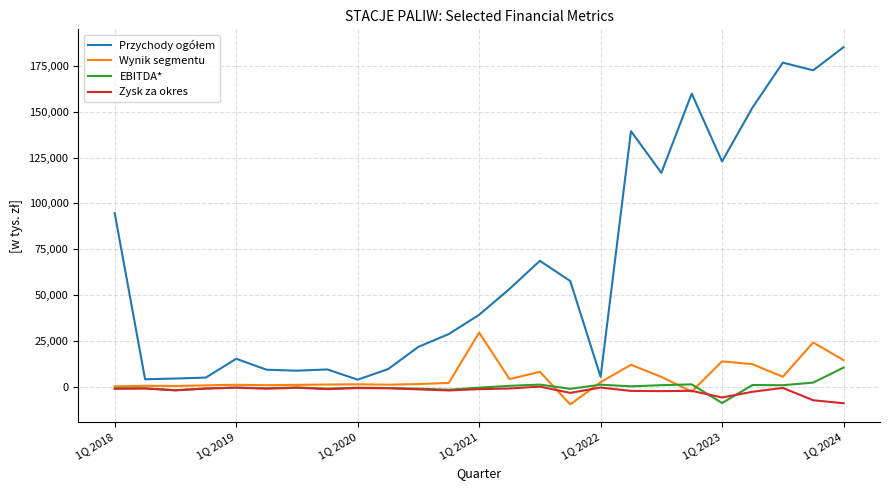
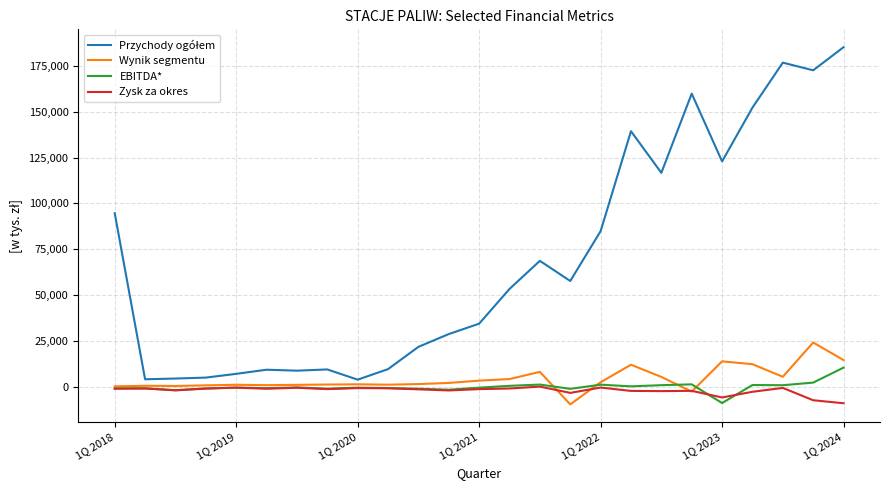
  {
    "Przychody ogółem": {
      "1Q 2018": "95,000",
-     "1Q 2019": "15,000",
+     "1Q 2019": "7,000",
      "1Q 2020": "4,000",
-     "1Q 2021": "39,000",
-     "1Q 2022": "6,000",
+     "1Q 2021": "35,000",
+     "1Q 2022": "85,000",
      "1Q 2023": "123,000",
      "1Q 2024": "185,000"
    },
    "Wynik segmentu": {
      "1Q 2019": "1,000",
      "1Q 2020": "2,000",
-     "1Q 2021": "30,000",
+     "1Q 2021": "4,000",
      "1Q 2023": "14,000",
      "1Q 2024": "15,000"
    },
    "EBITDA*": {
      "1Q 2023": "-9,000",
      "1Q 2024": "11,000"
    },
    "Zysk za okres": {
      "1Q 2022": "0",
      "1Q 2023": "-6,000",
      "1Q 2024": "-9,000"
    }
  }
